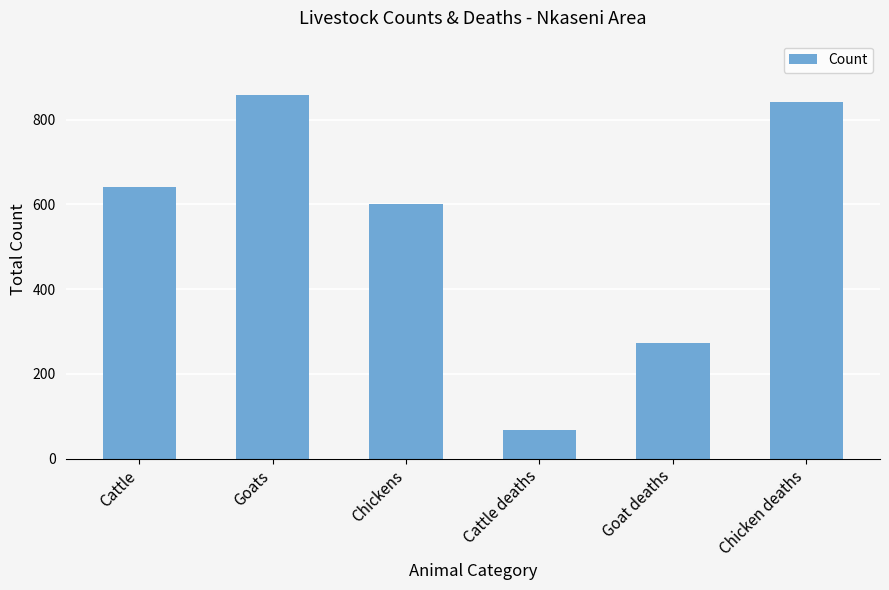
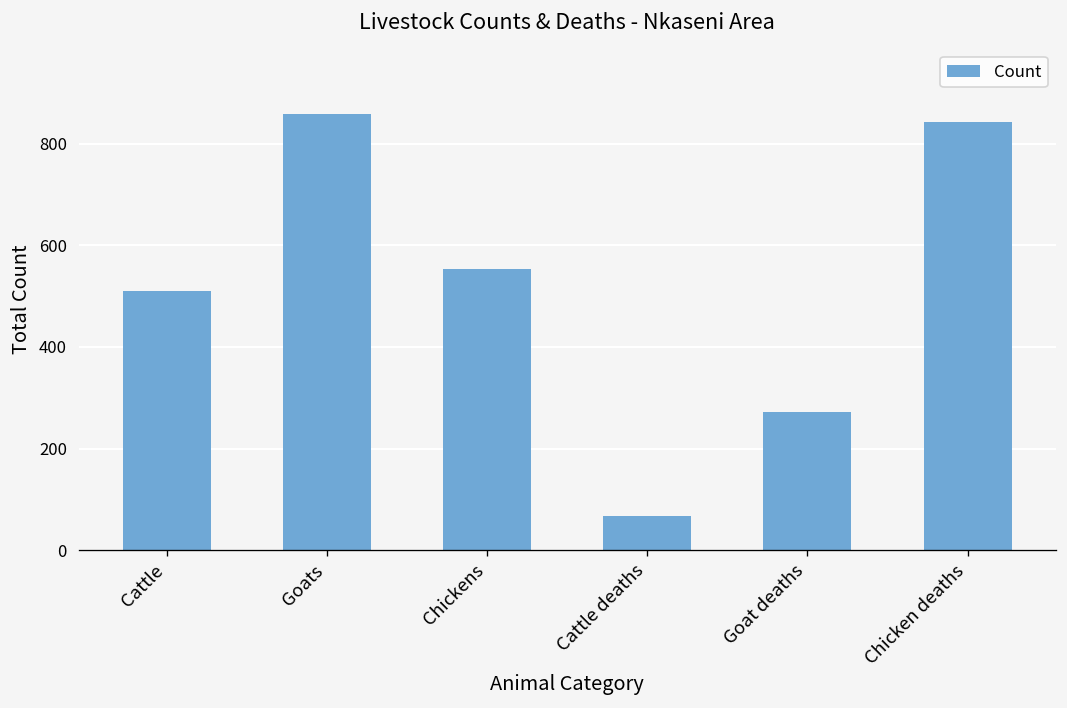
  {
-   "Cattle": 640,
+   "Cattle": 510,
    "Goats": 860,
-   "Chickens": 600,
+   "Chickens": 550,
    "Cattle deaths": 70,
    "Goat deaths": 270,
    "Chicken deaths": 840
  }
